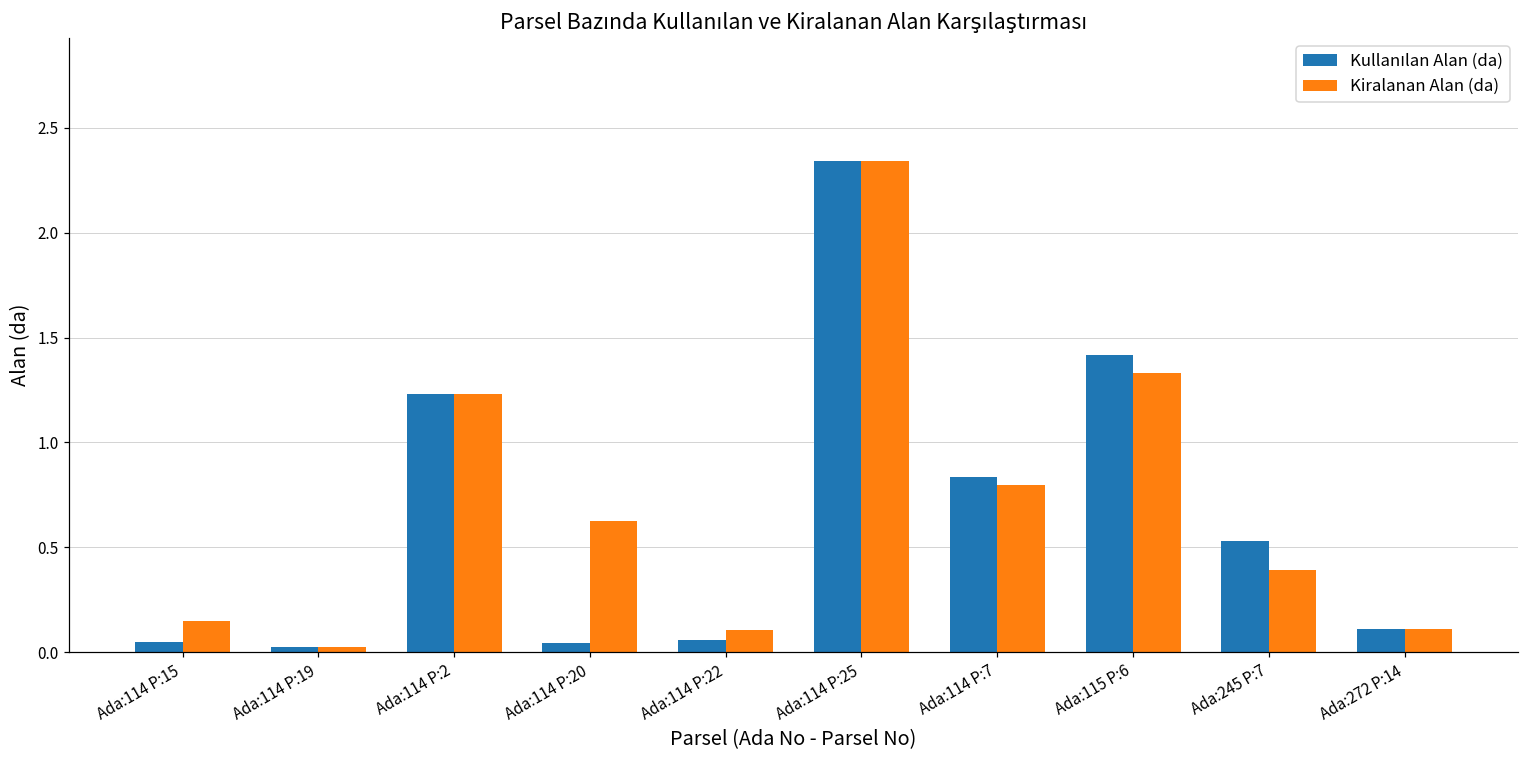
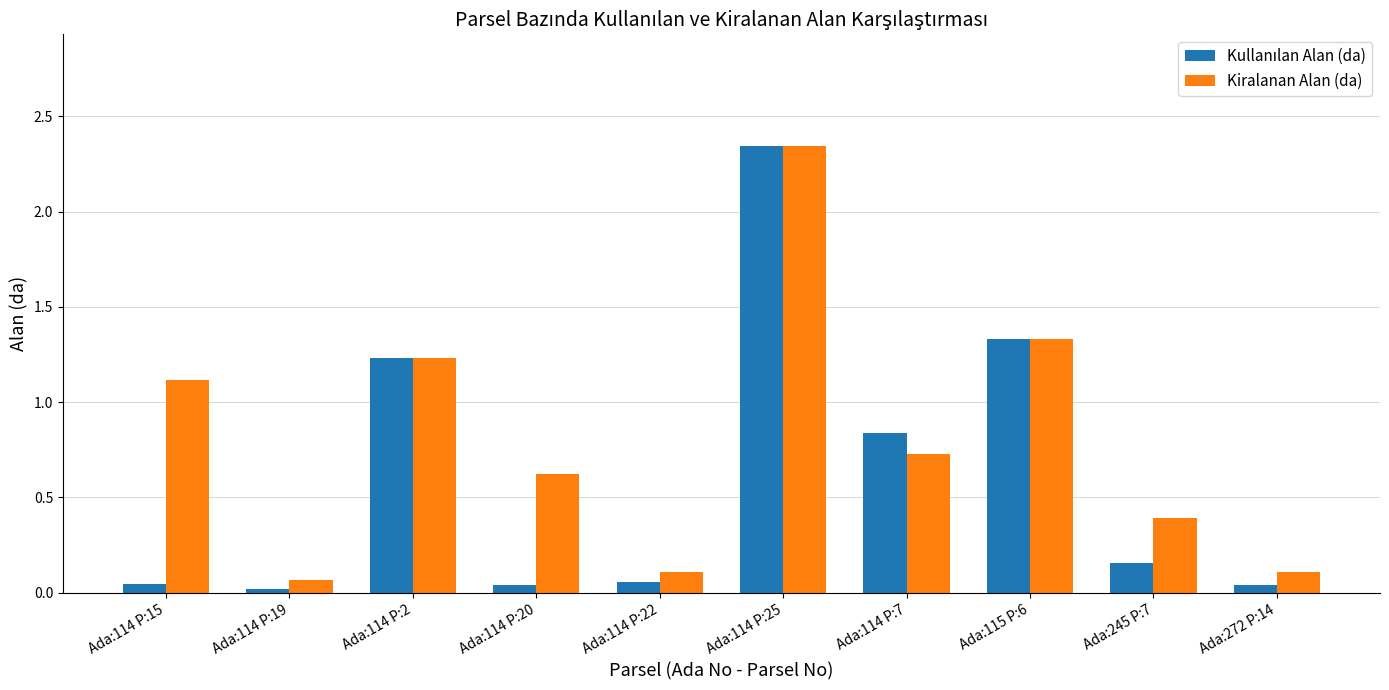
  {
    "Kullanılan Alan (da)": {
      "Ada:114 P:15": 0.05,
      "Ada:114 P:19": 0.02,
      "Ada:114 P:2": 1.23,
      "Ada:114 P:20": 0.04,
      "Ada:114 P:22": 0.06,
      "Ada:114 P:25": 2.34,
      "Ada:114 P:7": 0.84,
-     "Ada:115 P:6": 1.42,
-     "Ada:245 P:7": 0.53,
-     "Ada:272 P:14": 0.11
+     "Ada:115 P:6": 1.33,
+     "Ada:245 P:7": 0.15,
+     "Ada:272 P:14": 0.04
    },
    "Kiralanan Alan (da)": {
-     "Ada:114 P:15": 0.15,
-     "Ada:114 P:19": 0.02,
+     "Ada:114 P:15": 1.12,
+     "Ada:114 P:19": 0.07,
      "Ada:114 P:2": 1.23,
      "Ada:114 P:20": 0.63,
      "Ada:114 P:22": 0.11,
      "Ada:114 P:25": 2.34,
-     "Ada:114 P:7": 0.80,
+     "Ada:114 P:7": 0.73,
      "Ada:115 P:6": 1.33,
      "Ada:245 P:7": 0.39,
      "Ada:272 P:14": 0.11
    }
  }
